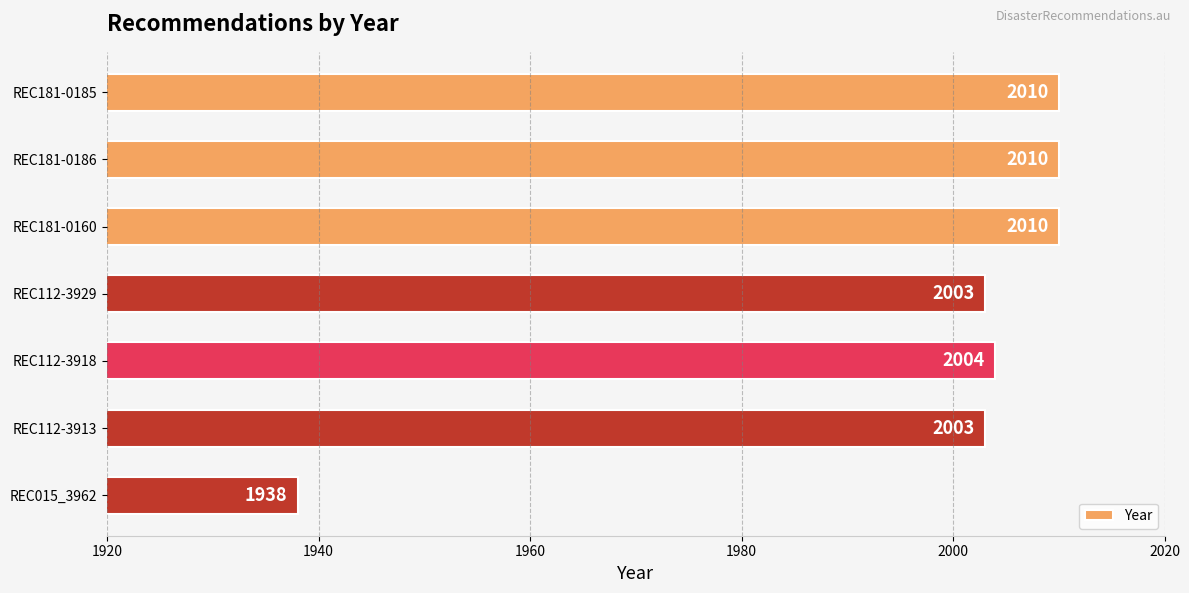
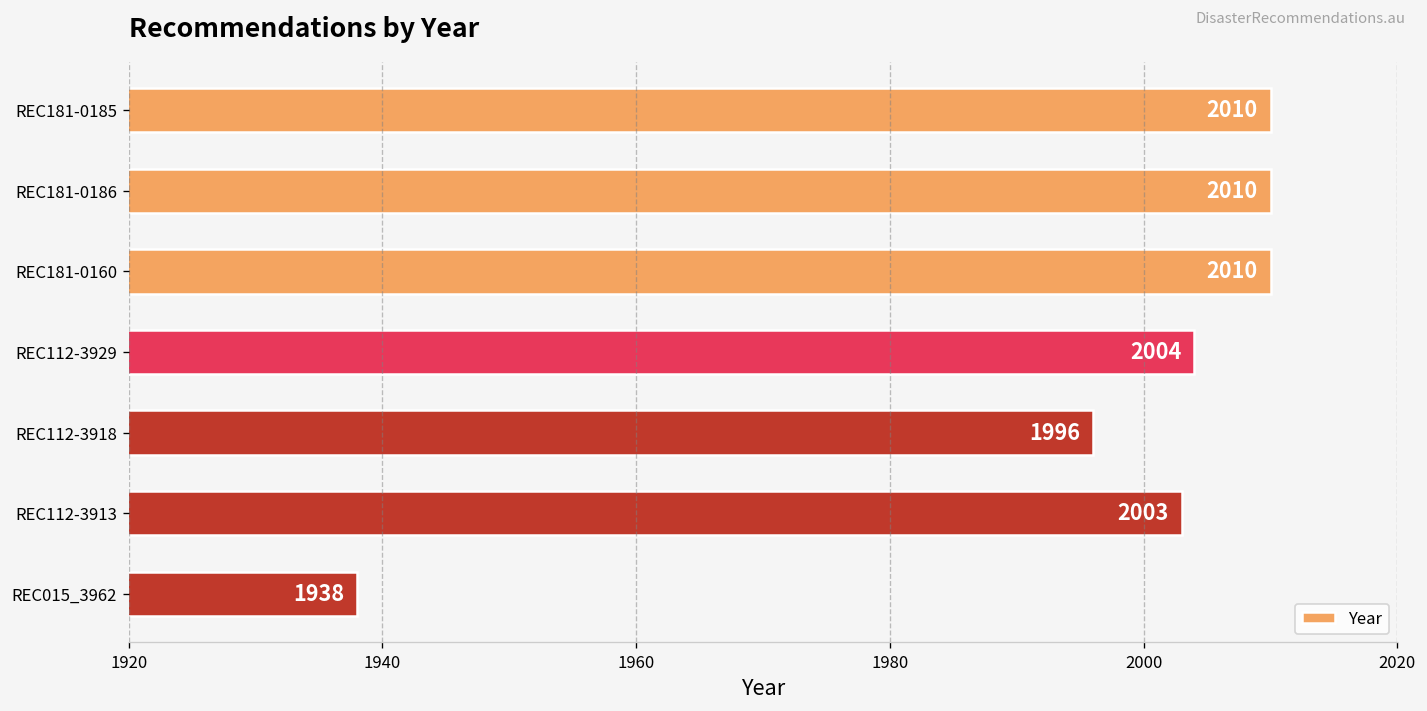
  {
    "REC181-0185": 2010,
    "REC181-0186": 2010,
    "REC181-0160": 2010,
-   "REC112-3929": 2003,
-   "REC112-3918": 2004,
+   "REC112-3929": 2004,
+   "REC112-3918": 1996,
    "REC112-3913": 2003,
    "REC015_3962": 1938
  }
